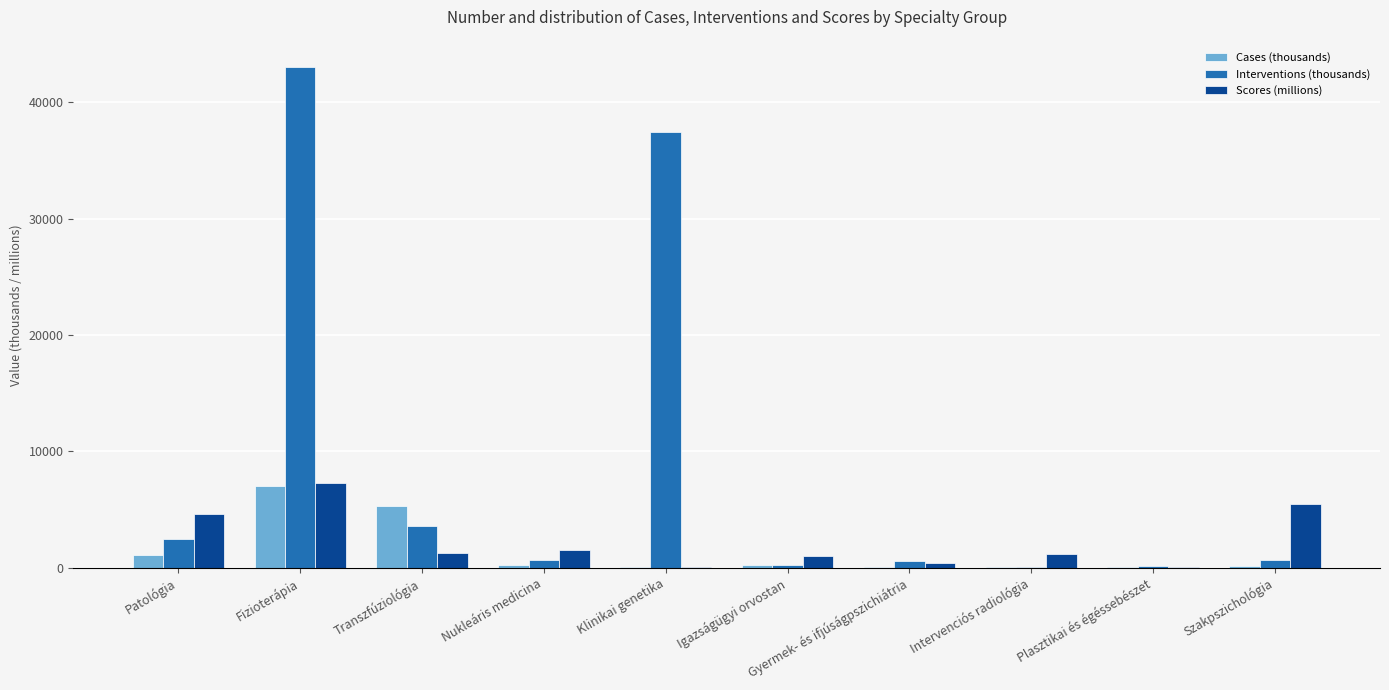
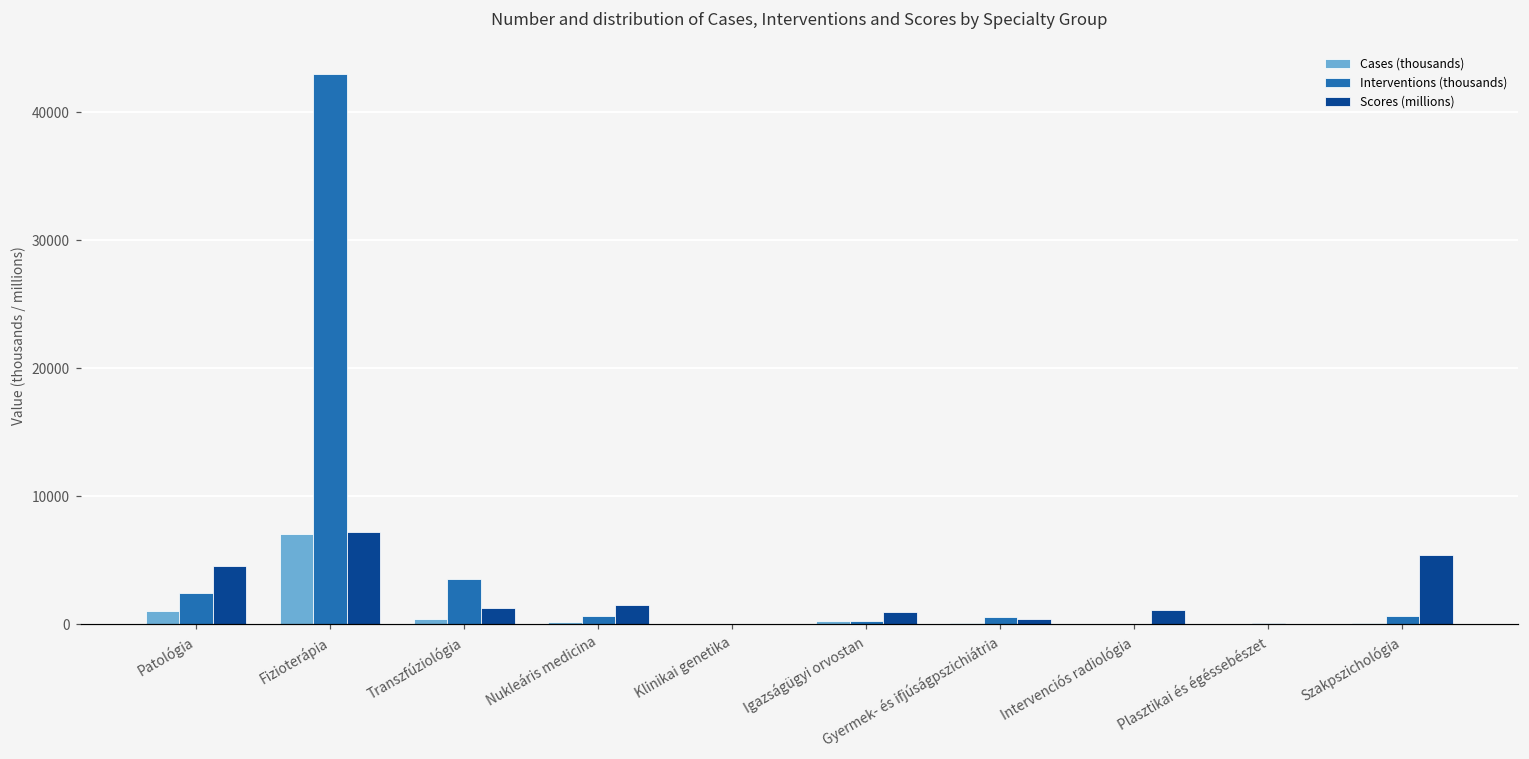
  {
    "Cases (thousands)": {
      "Patológia": 1100,
      "Fizioterápia": 7100,
-     "Transzfúziológia": 5300,
+     "Transzfúziológia": 400,
      "Igazságügyi orvostan": 200
    },
    "Interventions (thousands)": {
      "Patológia": 2500,
      "Fizioterápia": 43000,
      "Transzfúziológia": 3600,
      "Nukleáris medicina": 600,
-     "Klinikai genetika": 37400,
+     "Klinikai genetika": 0,
      "Igazságügyi orvostan": 200,
      "Gyermek- és ifjúságpszichiátria": 600,
      "Szakpszichológia": 600
    },
    "Scores (millions)": {
      "Patológia": 4600,
      "Fizioterápia": 7200,
      "Transzfúziológia": 1300,
      "Nukleáris medicina": 1500,
      "Igazságügyi orvostan": 1000,
      "Gyermek- és ifjúságpszichiátria": 400,
      "Intervenciós radiológia": 1200,
      "Szakpszichológia": 5500
    }
  }
